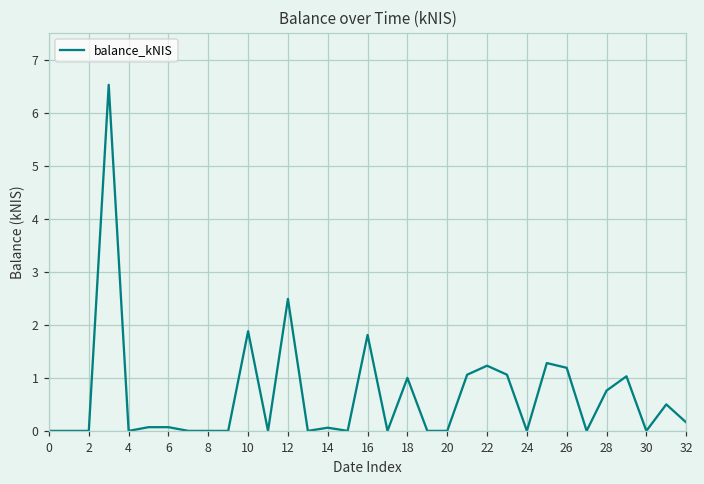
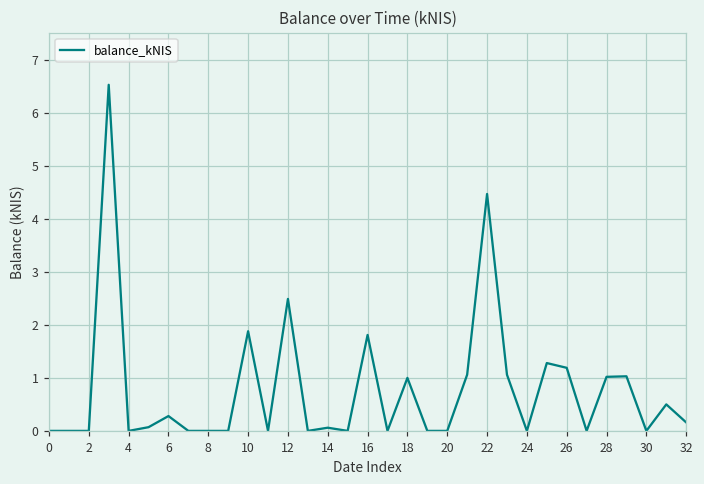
  {
    "0": 0.0,
    "2": 0.0,
    "4": 0.0,
-   "6": 0.1,
+   "6": 0.3,
    "8": 0.0,
    "10": 1.9,
    "12": 2.5,
    "14": 0.1,
    "16": 1.8,
    "18": 1.0,
    "20": 0.0,
-   "22": 1.2,
+   "22": 4.5,
    "24": 0.0,
    "26": 1.2,
-   "28": 0.8,
+   "28": 1.0,
    "30": 0.0,
    "32": 0.2
  }
